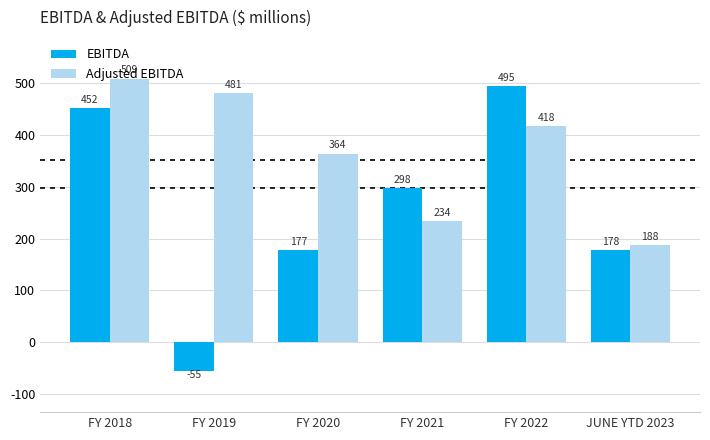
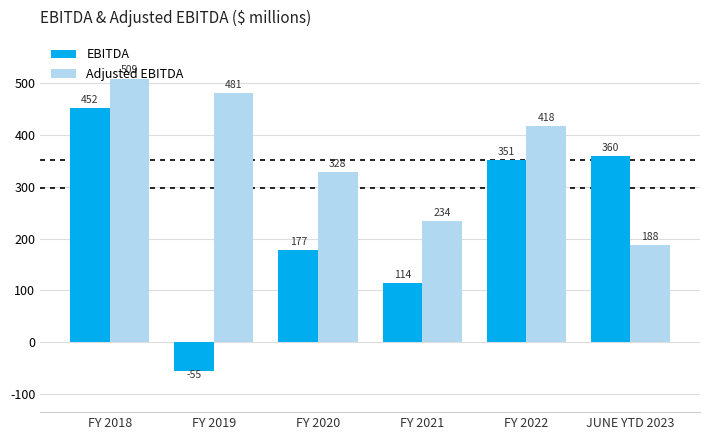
  {
    "EBITDA": {
      "FY 2018": 452,
      "FY 2019": -55,
      "FY 2020": 177,
-     "FY 2021": 298,
-     "FY 2022": 495,
-     "JUNE YTD 2023": 178
+     "FY 2021": 114,
+     "FY 2022": 351,
+     "JUNE YTD 2023": 360
    },
    "Adjusted EBITDA": {
      "FY 2018": 509,
      "FY 2019": 481,
-     "FY 2020": 364,
+     "FY 2020": 328,
      "FY 2021": 234,
      "FY 2022": 418,
      "JUNE YTD 2023": 188
    }
  }
